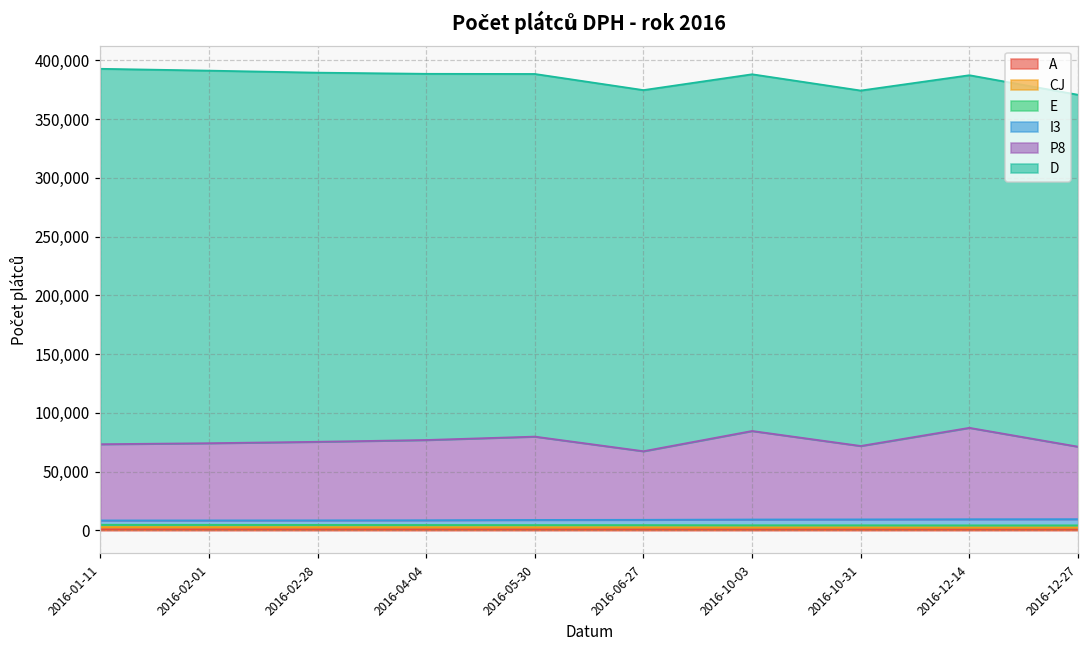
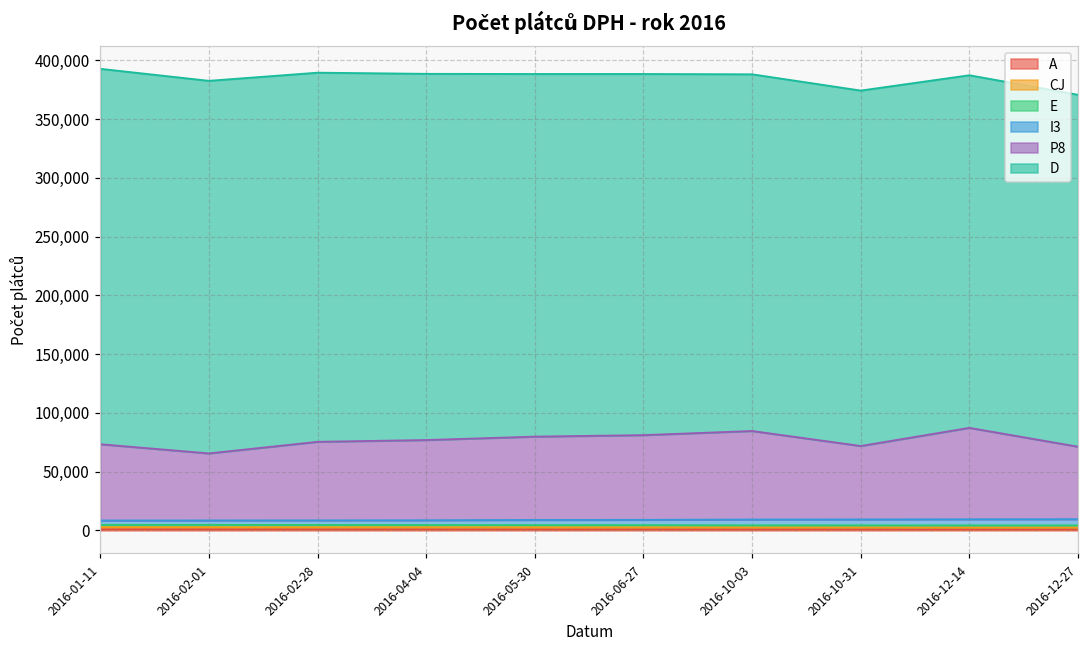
  {
    "I3": {
      "2016-01-11": "4,000",
      "2016-02-01": "4,000",
      "2016-02-28": "4,000",
      "2016-04-04": "4,000",
      "2016-05-30": "4,000",
      "2016-06-27": "5,000",
      "2016-10-03": "5,000",
      "2016-10-31": "5,000",
      "2016-12-14": "5,000",
      "2016-12-27": "5,000"
    },
    "P8": {
      "2016-01-11": "65,000",
-     "2016-02-01": "66,000",
+     "2016-02-01": "57,000",
      "2016-02-28": "67,000",
      "2016-04-04": "68,000",
      "2016-05-30": "71,000",
-     "2016-06-27": "58,000",
+     "2016-06-27": "72,000",
      "2016-10-03": "75,000",
      "2016-10-31": "62,000",
      "2016-12-14": "78,000",
      "2016-12-27": "62,000"
    }
  }
